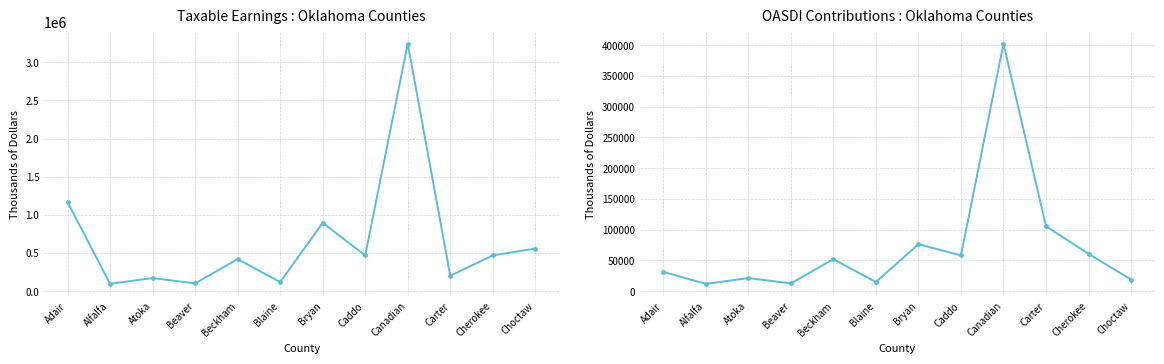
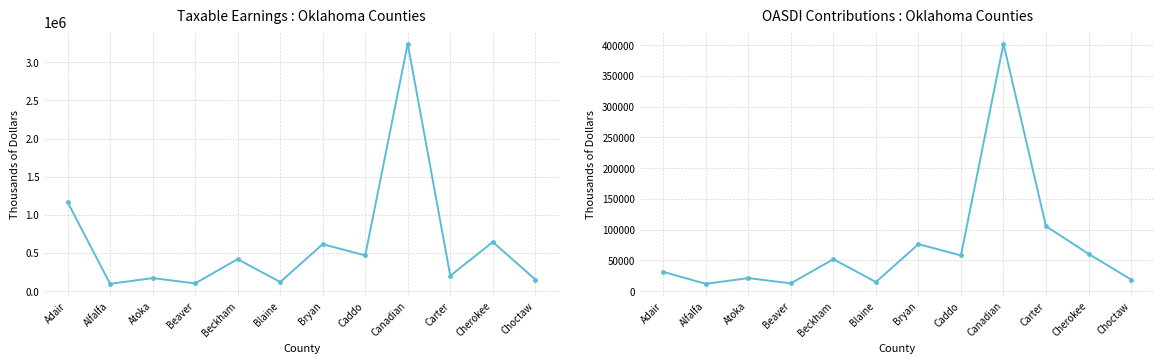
  {
    "Taxable Earnings : Oklahoma Counties": {
      "Adair": 1200000,
      "Alfalfa": 100000,
      "Atoka": 200000,
      "Beaver": 100000,
      "Beckham": 400000,
      "Blaine": 100000,
-     "Bryan": 900000,
+     "Bryan": 600000,
      "Caddo": 500000,
      "Canadian": 3200000,
      "Carter": 200000,
-     "Cherokee": 500000,
-     "Choctaw": 600000
+     "Cherokee": 600000,
+     "Choctaw": 200000
    },
    "OASDI Contributions : Oklahoma Counties": {
      "Adair": 30000,
      "Alfalfa": 10000,
      "Atoka": 20000,
      "Beaver": 10000,
      "Beckham": 50000,
      "Blaine": 10000,
      "Bryan": 80000,
      "Caddo": 60000,
      "Canadian": 400000,
      "Carter": 110000,
      "Cherokee": 60000,
      "Choctaw": 20000
    }
  }
